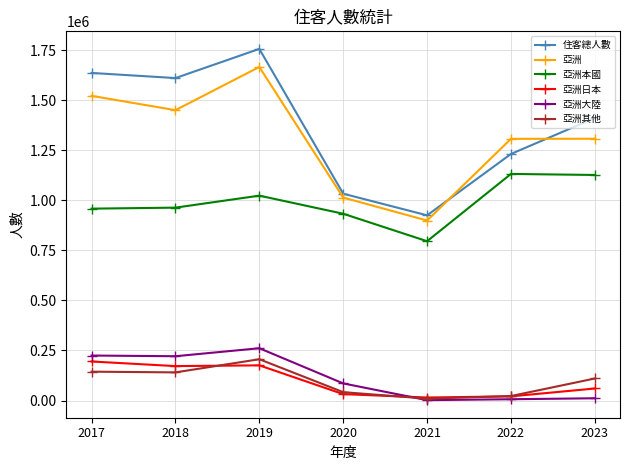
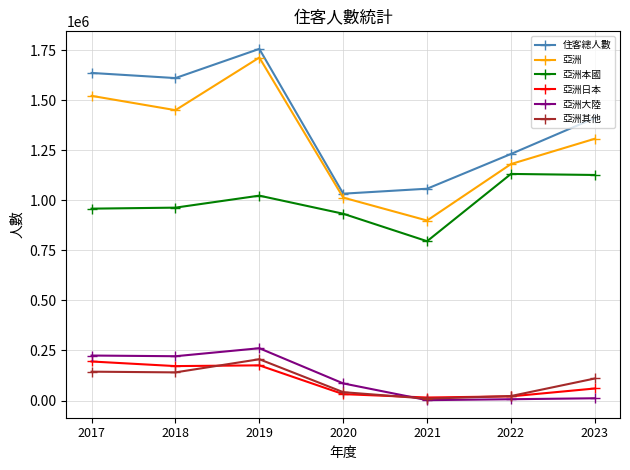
  {
    "住客總人數": {
      "2017": 1640000,
      "2018": 1610000,
      "2019": 1760000,
      "2020": 1030000,
-     "2021": 930000,
+     "2021": 1060000,
      "2022": 1230000
    },
    "亞洲": {
      "2017": 1520000,
      "2018": 1450000,
-     "2019": 1670000,
+     "2019": 1710000,
      "2020": 1010000,
      "2021": 900000,
-     "2022": 1310000,
+     "2022": 1180000,
      "2023": 1310000
    },
    "亞洲本國": {
      "2017": 960000,
      "2018": 960000,
      "2019": 1020000,
      "2020": 930000,
      "2021": 800000,
      "2022": 1130000,
      "2023": 1130000
    },
    "亞洲日本": {
      "2017": 190000,
      "2018": 170000,
      "2019": 180000,
      "2023": 60000
    },
    "亞洲大陸": {
      "2017": 220000,
      "2018": 220000,
      "2019": 260000,
      "2020": 90000,
      "2022": 10000,
      "2023": 10000
    },
    "亞洲其他": {
      "2017": 140000,
      "2018": 140000,
      "2019": 210000,
      "2023": 110000
    }
  }
